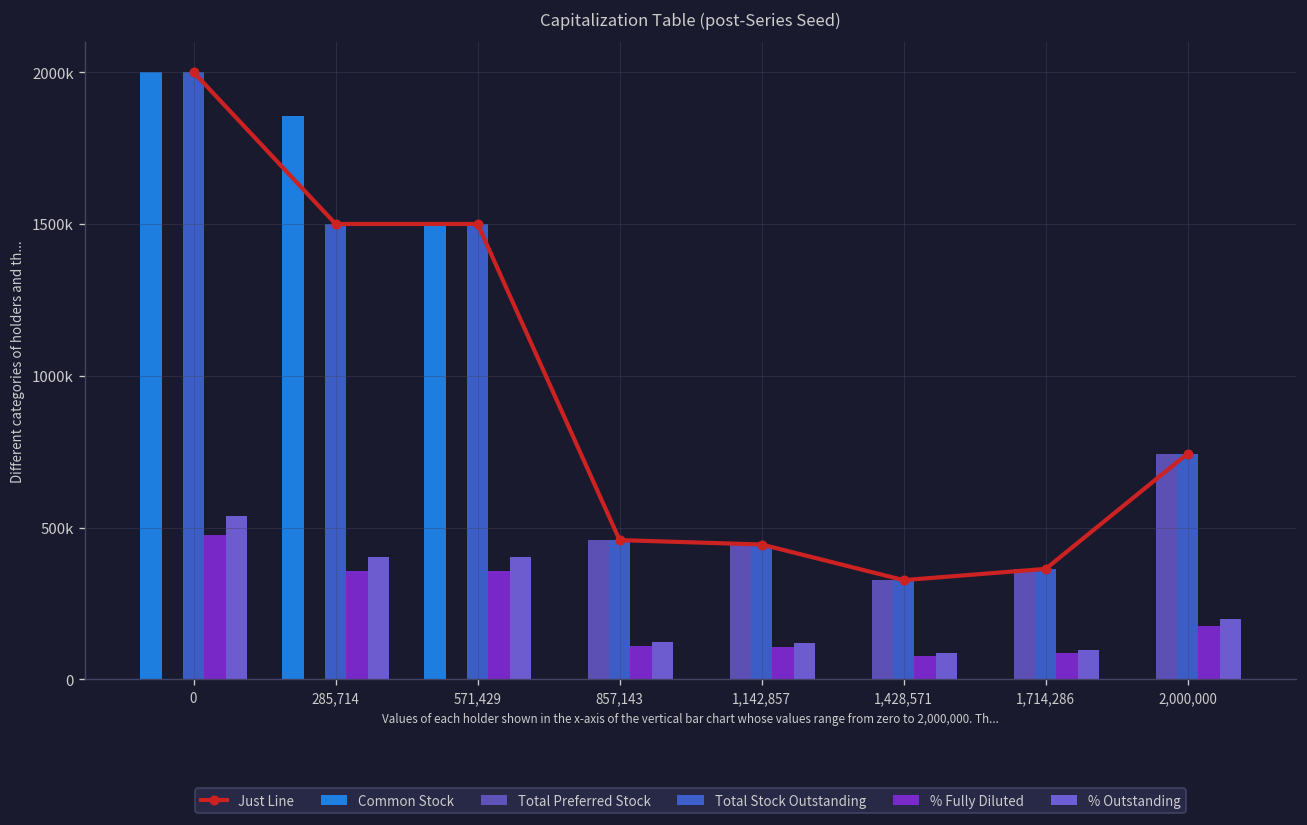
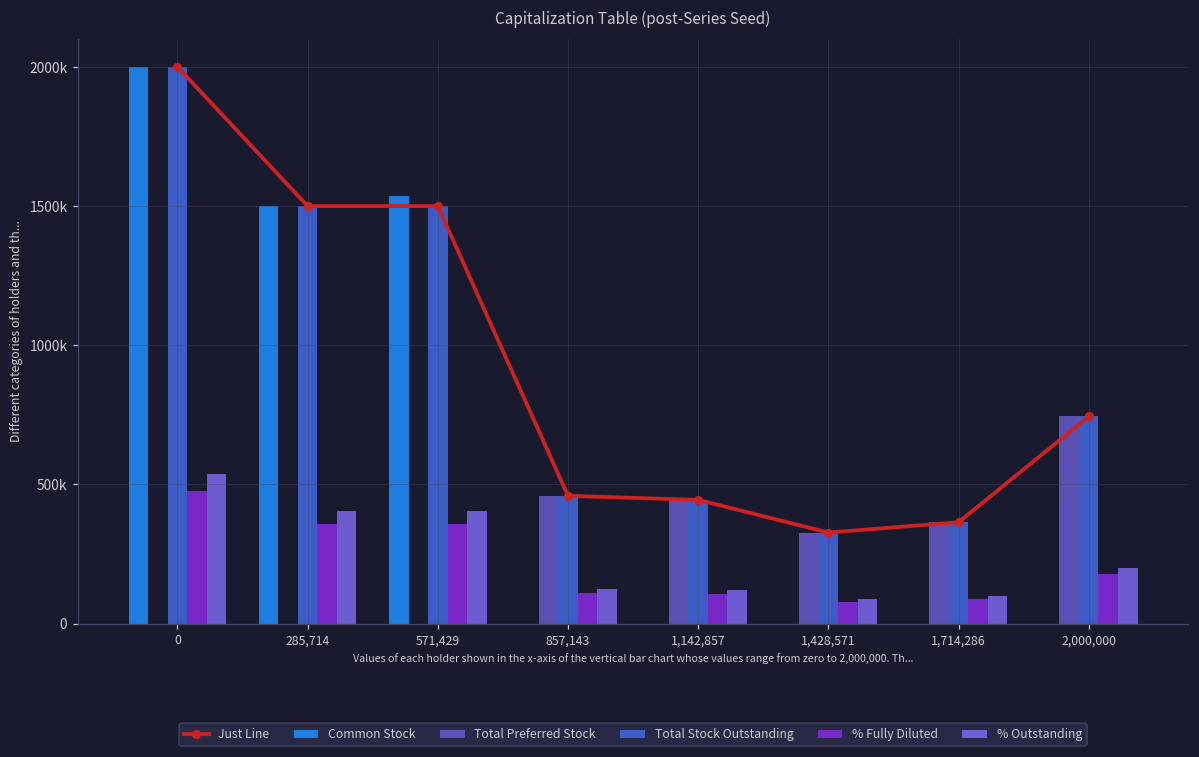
  {
    "Common Stock": {
      "0": 2000000,
-     "285,714": 1850000,
-     "571,429": 1500000,
+     "285,714": 1500000,
+     "571,429": 1540000,
      "857,143": 0,
      "1,142,857": 0,
      "1,428,571": 0,
      "1,714,286": 0,
      "2,000,000": 0
    },
    "% Fully Diluted": {
      "0": 470000,
      "285,714": 360000,
      "571,429": 360000,
      "857,143": 110000,
      "1,142,857": 110000,
      "1,428,571": 80000,
      "1,714,286": 90000,
      "2,000,000": 180000
    }
  }
